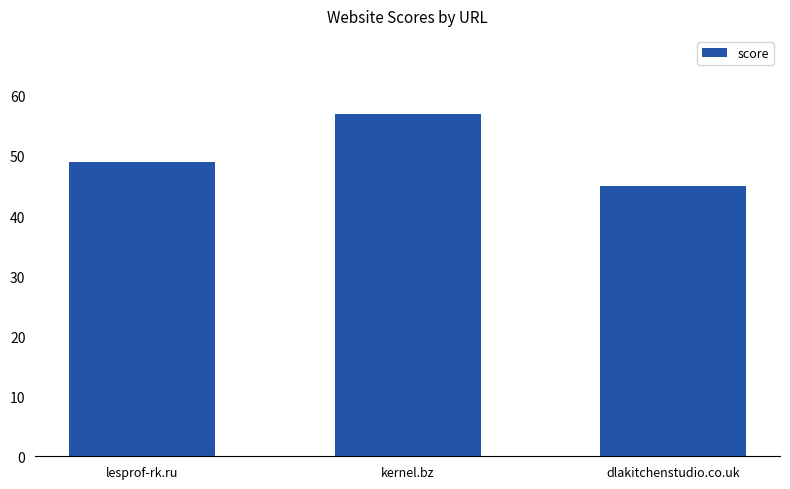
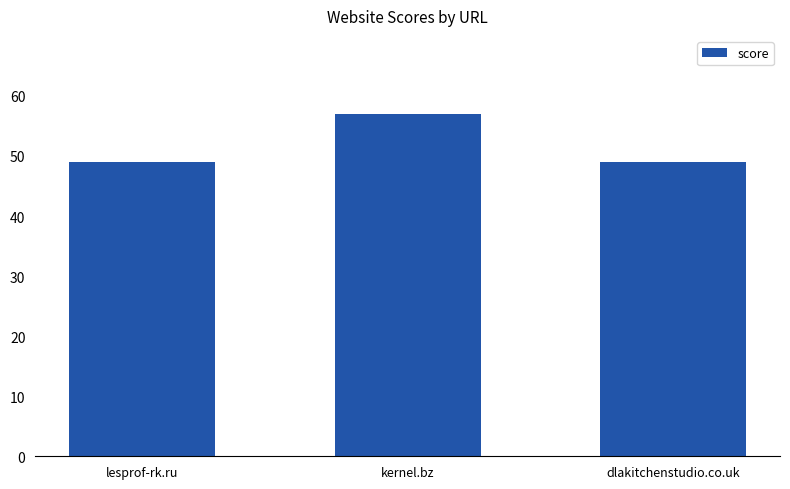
  {
    "lesprof-rk.ru": 49,
    "kernel.bz": 57,
-   "dlakitchenstudio.co.uk": 45
+   "dlakitchenstudio.co.uk": 49
  }
